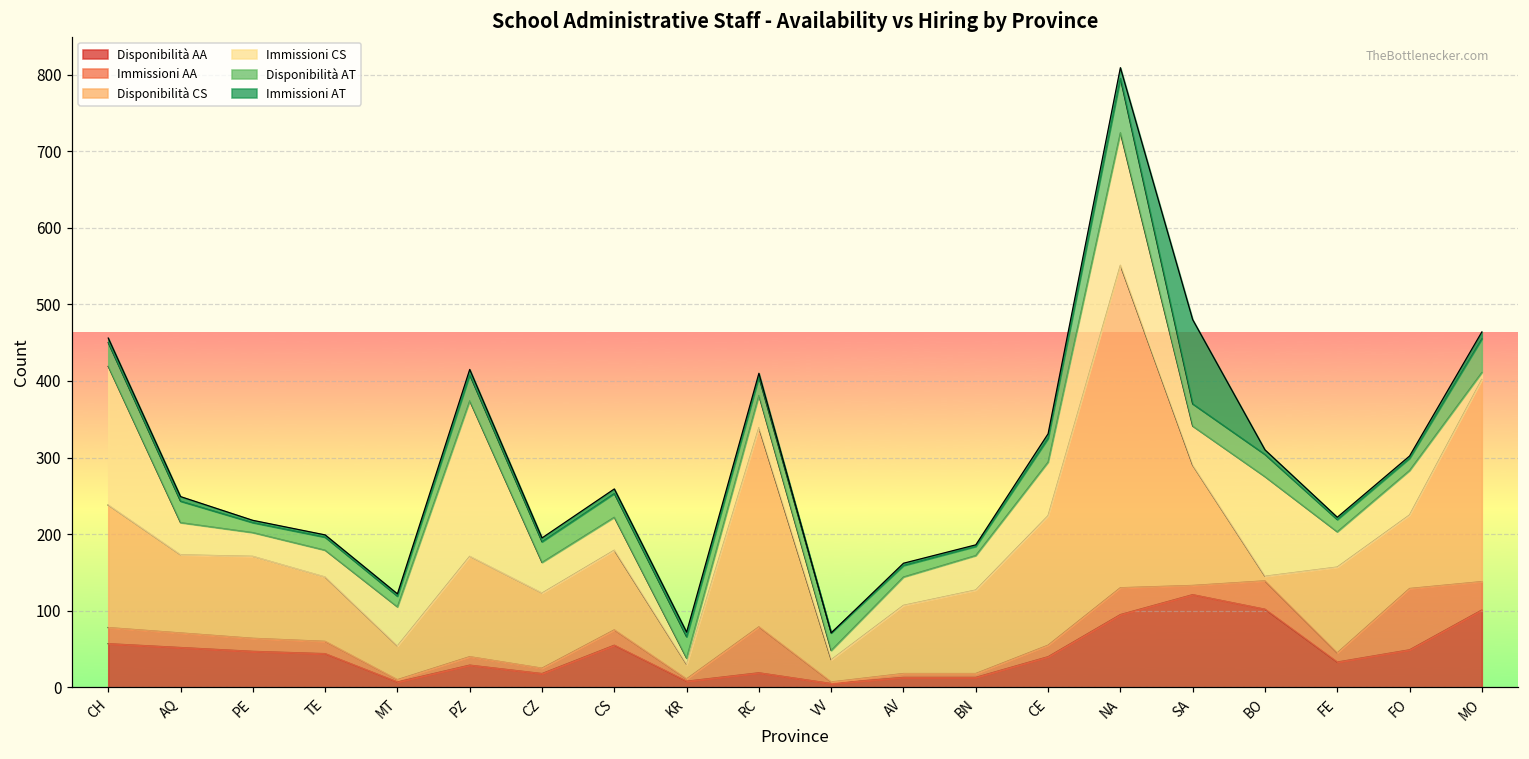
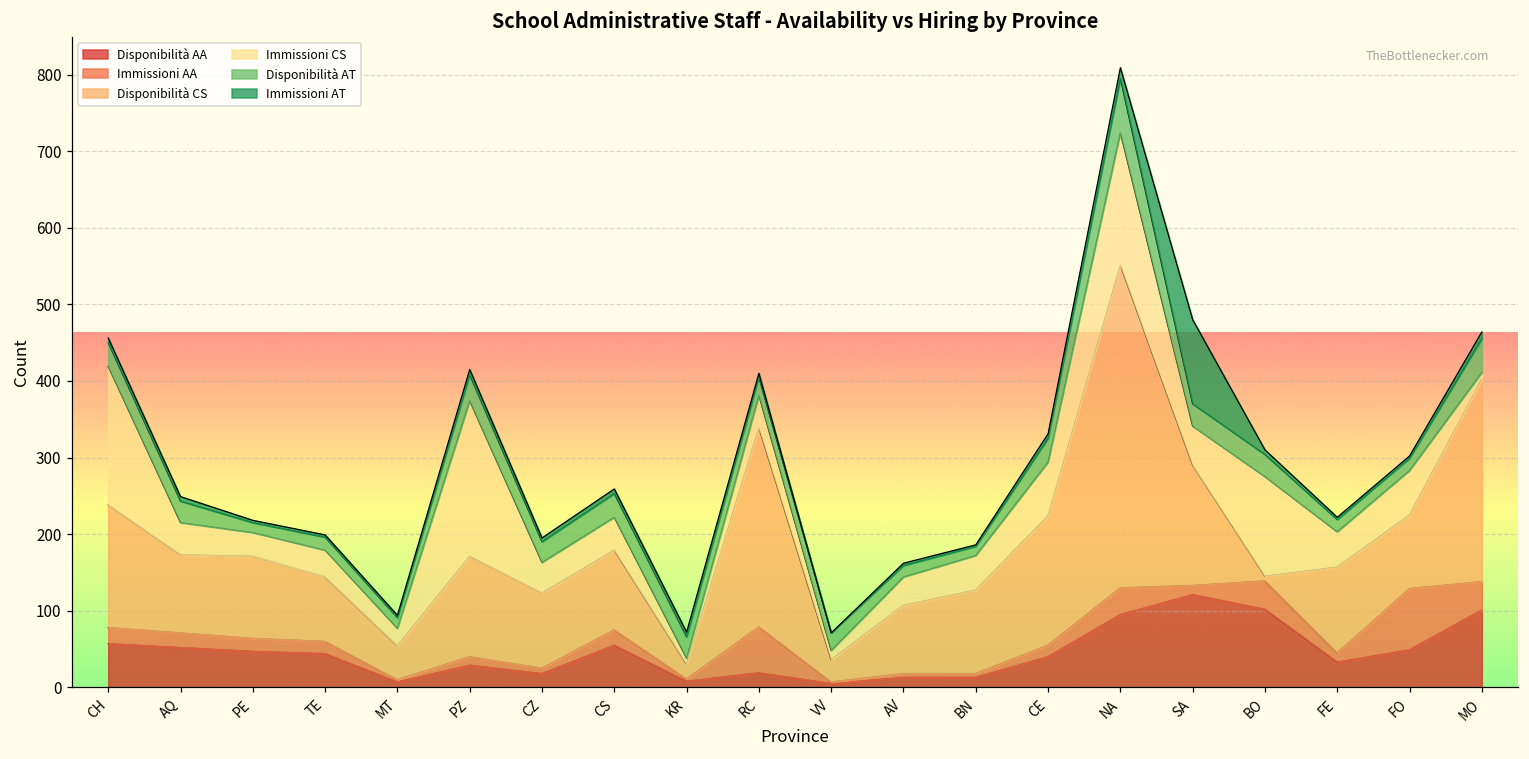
  {
    "Disponibilità AA": {
      "CH": 60,
      "AQ": 50,
      "PE": 50,
      "TE": 40,
      "PZ": 30,
      "CZ": 20,
      "CS": 60,
      "RC": 20,
      "AV": 10,
      "BN": 10,
      "CE": 40,
      "NA": 100,
      "SA": 120,
      "BO": 100,
      "FE": 30,
      "FO": 50,
      "MO": 100
    },
    "Immissioni AA": {
      "CH": 20,
      "AQ": 20,
      "PE": 20,
      "TE": 20,
      "PZ": 10,
      "CZ": 10,
      "CS": 20,
      "RC": 60,
      "AV": 10,
      "BN": 10,
      "CE": 20,
      "NA": 40,
      "SA": 10,
      "BO": 40,
      "FE": 10,
      "FO": 80,
      "MO": 40
    },
    "Disponibilità CS": {
      "CH": 160,
      "AQ": 100,
      "PE": 110,
      "TE": 80,
      "MT": 40,
      "PZ": 130,
      "CZ": 100,
      "CS": 100,
      "KR": 20,
      "RC": 260,
      "VV": 30,
      "AV": 90,
      "BN": 110,
      "CE": 170,
      "NA": 420,
      "SA": 160,
      "BO": 10,
      "FE": 110,
      "FO": 100,
      "MO": 260
    },
    "Immissioni CS": {
      "CH": 180,
      "AQ": 40,
      "PE": 30,
      "TE": 40,
-     "MT": 50,
+     "MT": 20,
      "PZ": 200,
      "CZ": 40,
      "CS": 40,
      "KR": 10,
      "RC": 40,
      "VV": 10,
      "AV": 40,
      "BN": 50,
      "CE": 70,
      "NA": 170,
      "SA": 50,
      "BO": 130,
      "FE": 50,
      "FO": 60,
      "MO": 10
    },
    "Disponibilità AT": {
      "CH": 30,
      "AQ": 30,
      "PZ": 30,
      "CZ": 30,
      "CS": 30,
      "KR": 30,
      "RC": 20,
      "CE": 30,
      "NA": 70,
      "SA": 30,
      "BO": 30,
      "MO": 40
    },
    "Immissioni AT": {
      "CH": 10,
      "AQ": 10,
      "PZ": 10,
      "CZ": 10,
      "CS": 10,
      "KR": 10,
      "RC": 10,
      "CE": 10,
      "NA": 10,
      "SA": 110,
      "BO": 10,
      "MO": 10
    }
  }
